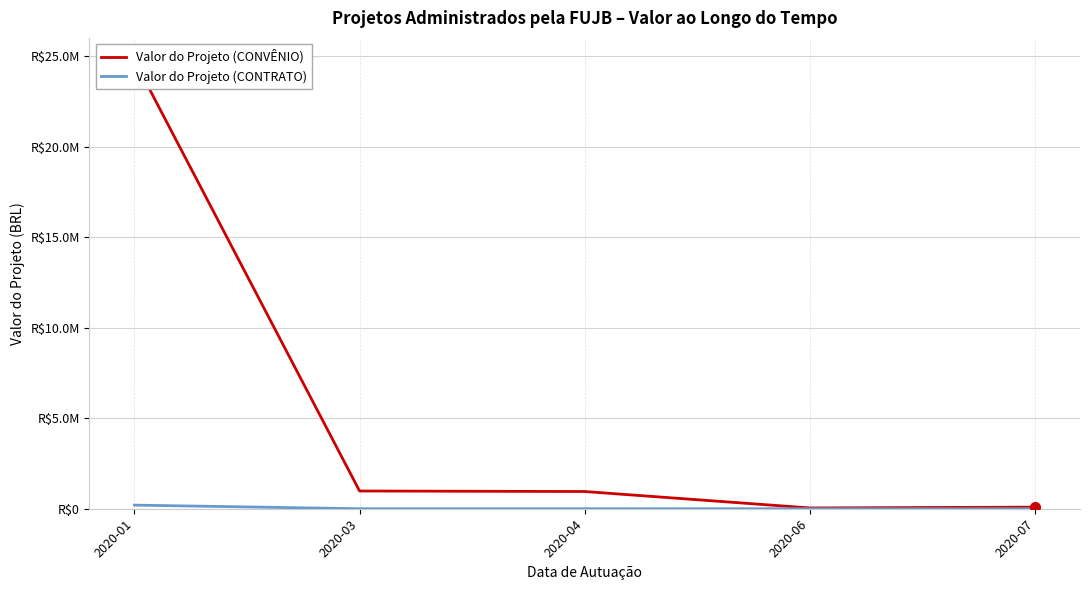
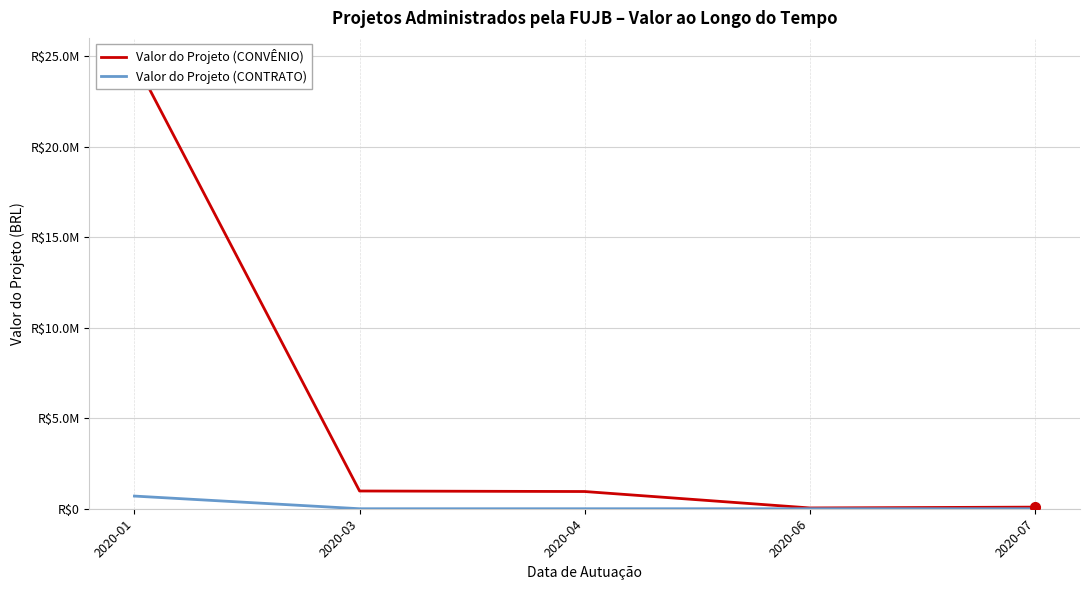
  {
    "Valor do Projeto (CONTRATO)": {
-     "2020-01": "R$200000",
+     "2020-01": "R$700000",
      "2020-03": "R$0",
      "2020-04": "R$0"
    }
  }
